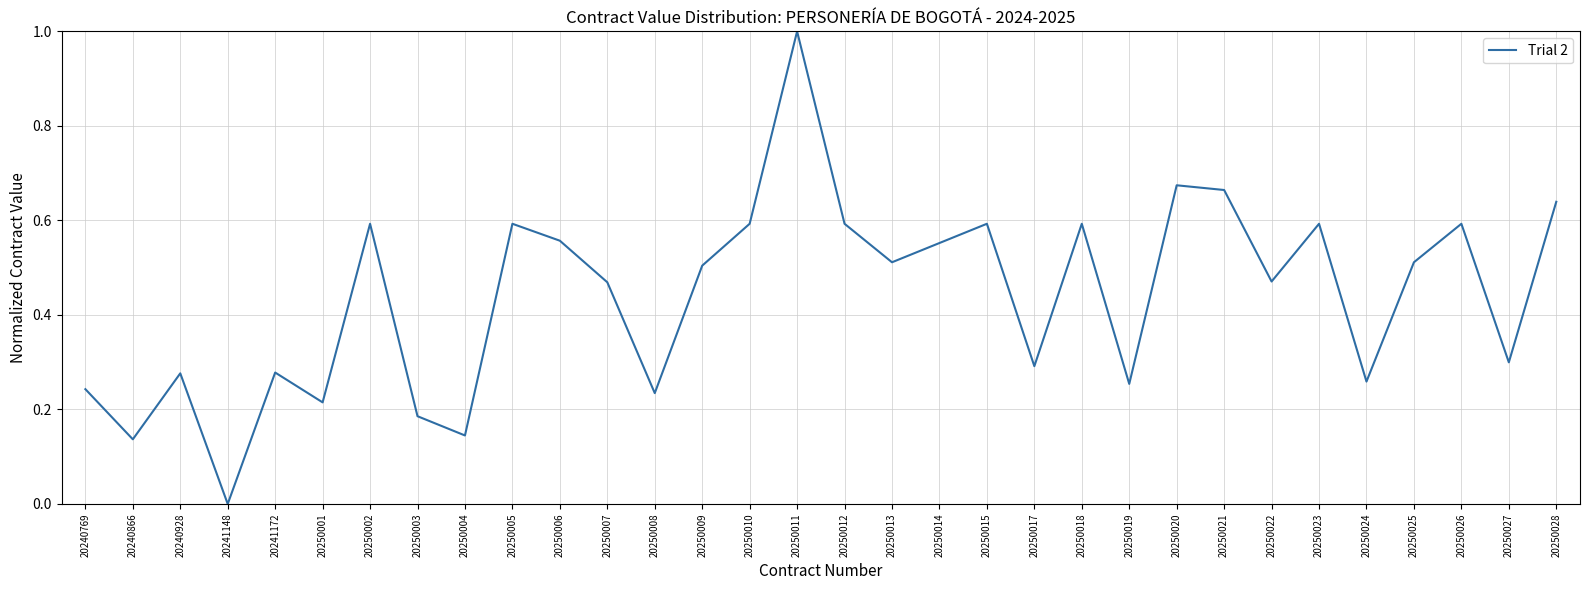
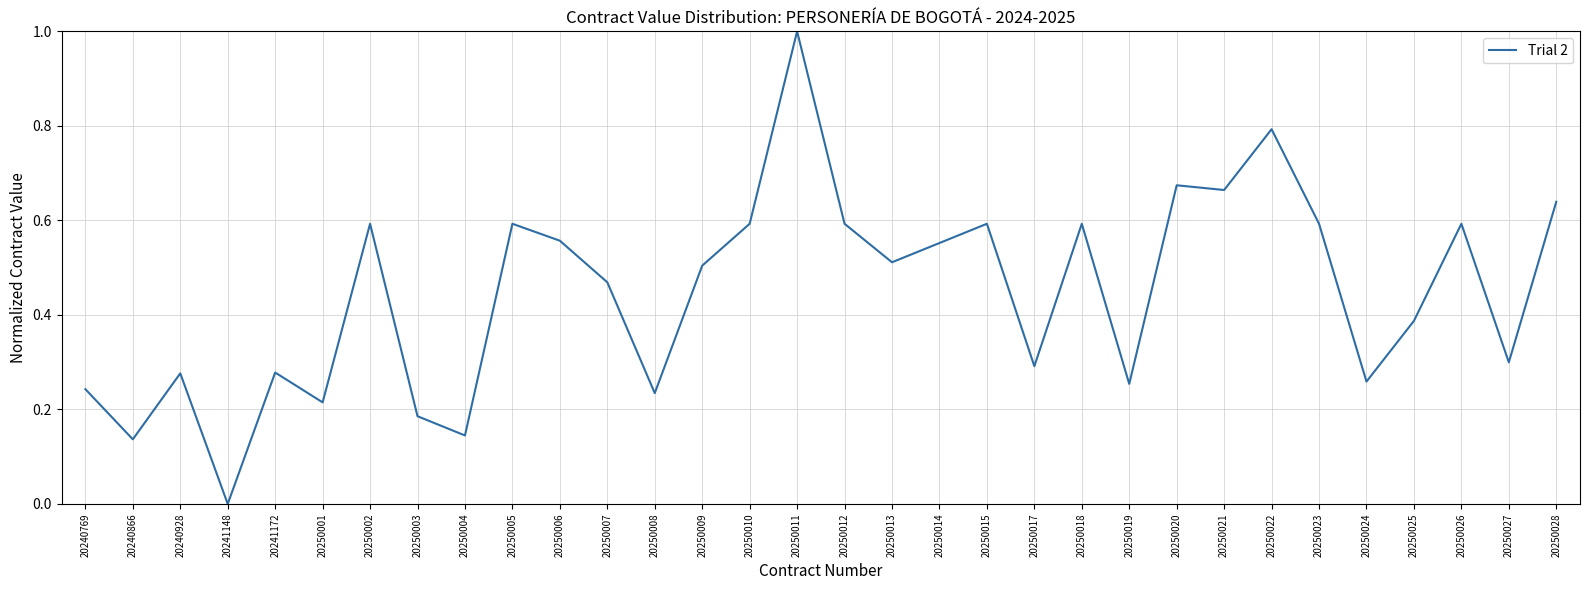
  {
    "20240769": 0.24,
    "20240866": 0.14,
    "20240928": 0.28,
    "20241148": 0.00,
    "20241172": 0.28,
    "20250001": 0.21,
    "20250002": 0.59,
    "20250003": 0.19,
    "20250004": 0.14,
    "20250005": 0.59,
    "20250006": 0.56,
    "20250007": 0.47,
    "20250008": 0.23,
    "20250009": 0.50,
    "20250010": 0.59,
    "20250011": 1.00,
    "20250012": 0.59,
    "20250013": 0.51,
    "20250014": 0.55,
    "20250015": 0.59,
    "20250017": 0.29,
    "20250018": 0.59,
    "20250019": 0.25,
    "20250020": 0.67,
    "20250021": 0.66,
-   "20250022": 0.47,
+   "20250022": 0.79,
    "20250023": 0.59,
    "20250024": 0.26,
-   "20250025": 0.51,
+   "20250025": 0.39,
    "20250026": 0.59,
    "20250027": 0.30,
    "20250028": 0.64
  }
